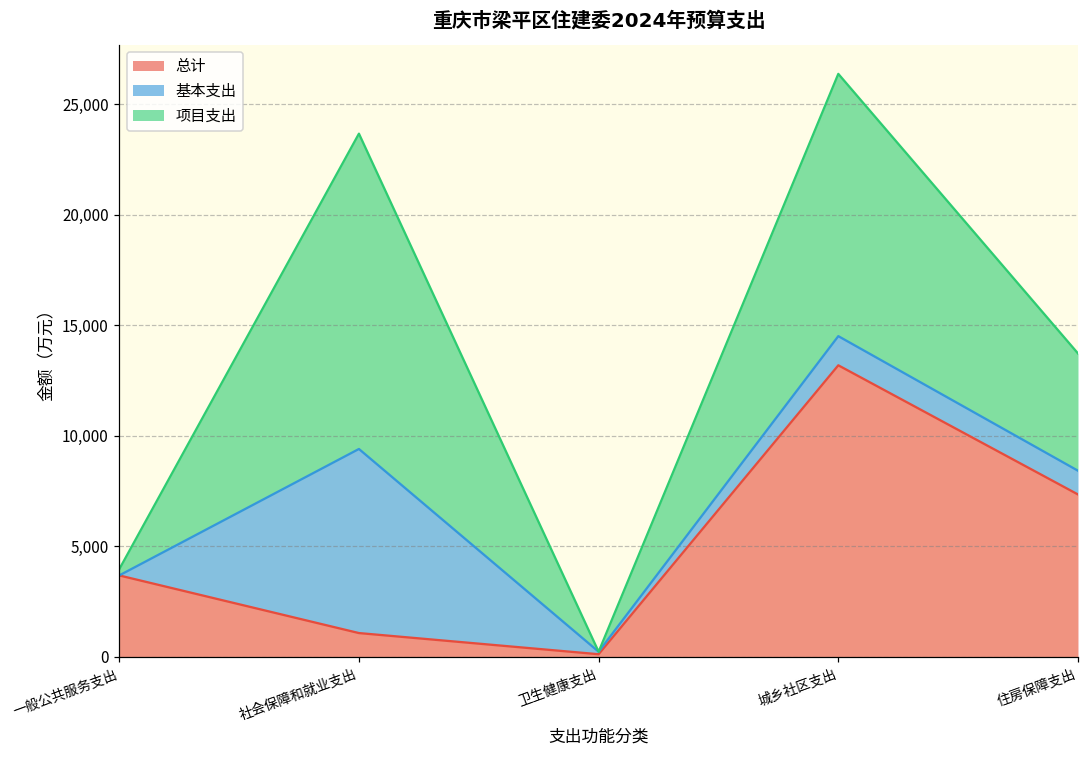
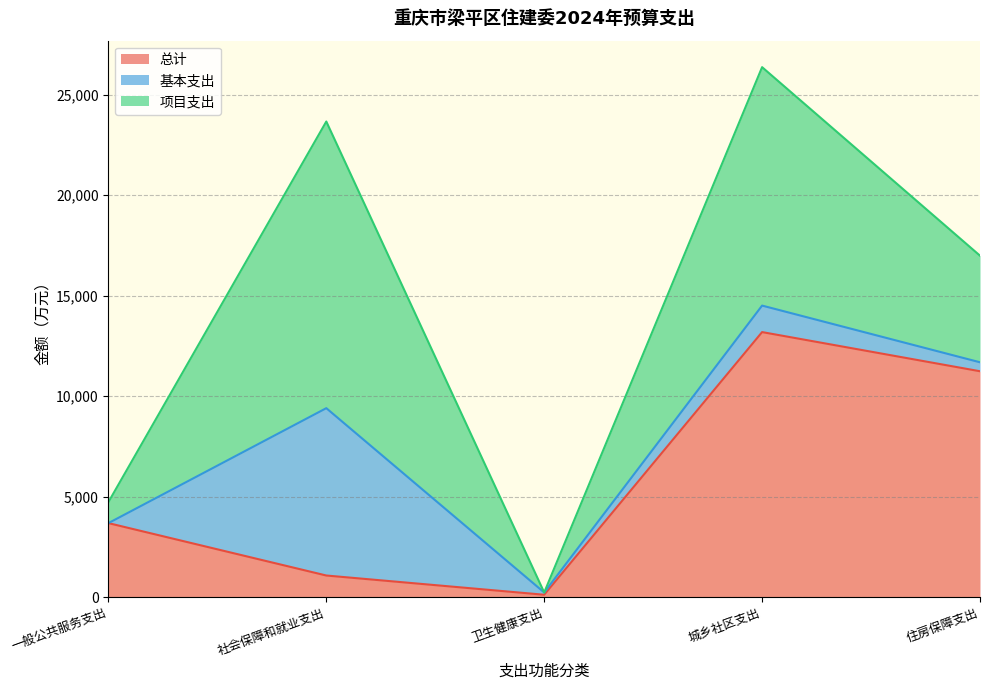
  {
    "总计": {
      "社会保障和就业支出": "1,100",
      "城乡社区支出": "13,200",
-     "住房保障支出": "7,300"
+     "住房保障支出": "11,200"
    },
    "基本支出": {
      "社会保障和就业支出": "8,300",
      "城乡社区支出": "1,300",
-     "住房保障支出": "1,100"
+     "住房保障支出": "400"
    },
    "项目支出": {
-     "一般公共服务支出": "300",
+     "一般公共服务支出": "1,000",
      "社会保障和就业支出": "14,300",
      "城乡社区支出": "11,900",
      "住房保障支出": "5,300"
    }
  }
